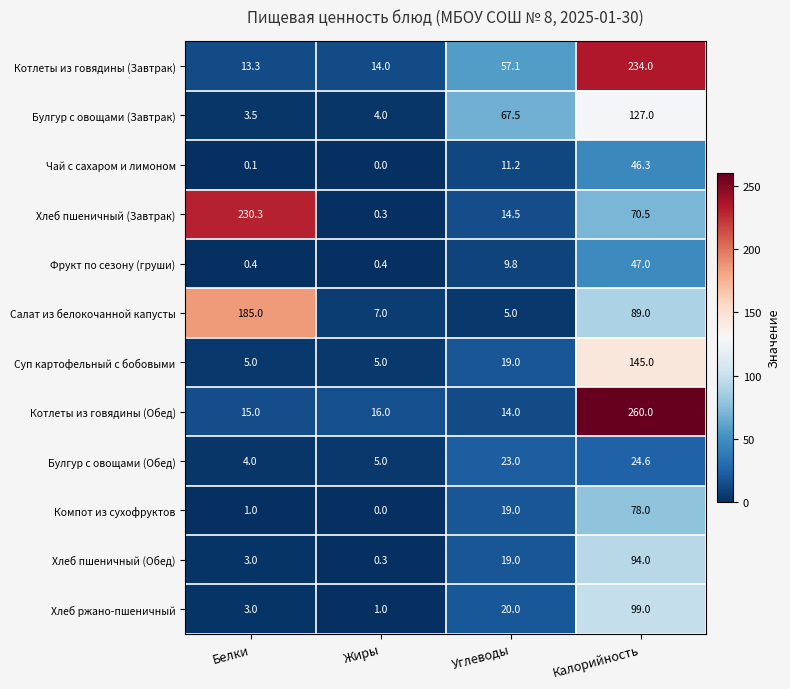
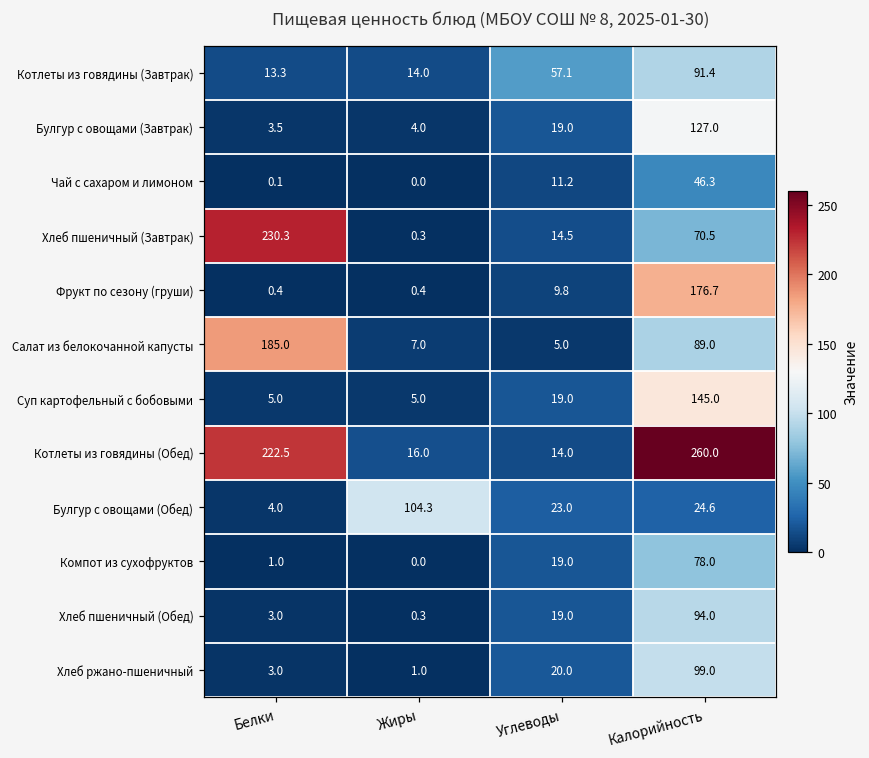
  {
    "Котлеты из говядины (Завтрак)": {
      "Белки": 13.3,
      "Жиры": 14.0,
      "Углеводы": 57.1,
-     "Калорийность": 234.0
+     "Калорийность": 91.4
    },
    "Булгур с овощами (Завтрак)": {
      "Белки": 3.5,
      "Жиры": 4.0,
-     "Углеводы": 67.5,
+     "Углеводы": 19.0,
      "Калорийность": 127.0
    },
    "Чай с сахаром и лимоном": {
      "Белки": 0.1,
      "Жиры": 0.0,
      "Углеводы": 11.2,
      "Калорийность": 46.3
    },
    "Хлеб пшеничный (Завтрак)": {
      "Белки": 230.3,
      "Жиры": 0.3,
      "Углеводы": 14.5,
      "Калорийность": 70.5
    },
    "Фрукт по сезону (груши)": {
      "Белки": 0.4,
      "Жиры": 0.4,
      "Углеводы": 9.8,
-     "Калорийность": 47.0
+     "Калорийность": 176.7
    },
    "Салат из белокочанной капусты": {
      "Белки": 185.0,
      "Жиры": 7.0,
      "Углеводы": 5.0,
      "Калорийность": 89.0
    },
    "Суп картофельный с бобовыми": {
      "Белки": 5.0,
      "Жиры": 5.0,
      "Углеводы": 19.0,
      "Калорийность": 145.0
    },
    "Котлеты из говядины (Обед)": {
-     "Белки": 15.0,
+     "Белки": 222.5,
      "Жиры": 16.0,
      "Углеводы": 14.0,
      "Калорийность": 260.0
    },
    "Булгур с овощами (Обед)": {
      "Белки": 4.0,
-     "Жиры": 5.0,
+     "Жиры": 104.3,
      "Углеводы": 23.0,
      "Калорийность": 24.6
    },
    "Компот из сухофруктов": {
      "Белки": 1.0,
      "Жиры": 0.0,
      "Углеводы": 19.0,
      "Калорийность": 78.0
    },
    "Хлеб пшеничный (Обед)": {
      "Белки": 3.0,
      "Жиры": 0.3,
      "Углеводы": 19.0,
      "Калорийность": 94.0
    },
    "Хлеб ржано-пшеничный": {
      "Белки": 3.0,
      "Жиры": 1.0,
      "Углеводы": 20.0,
      "Калорийность": 99.0
    }
  }
